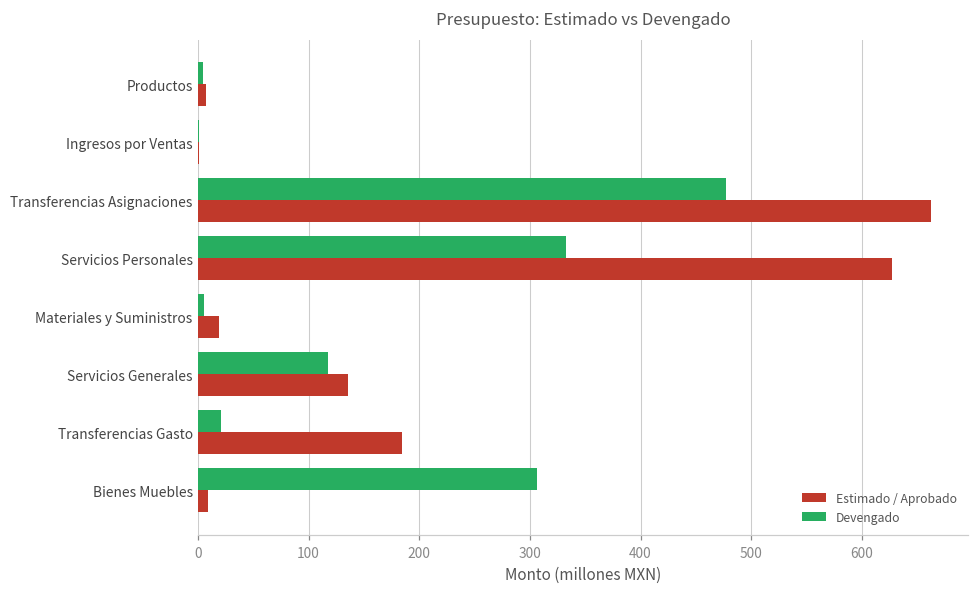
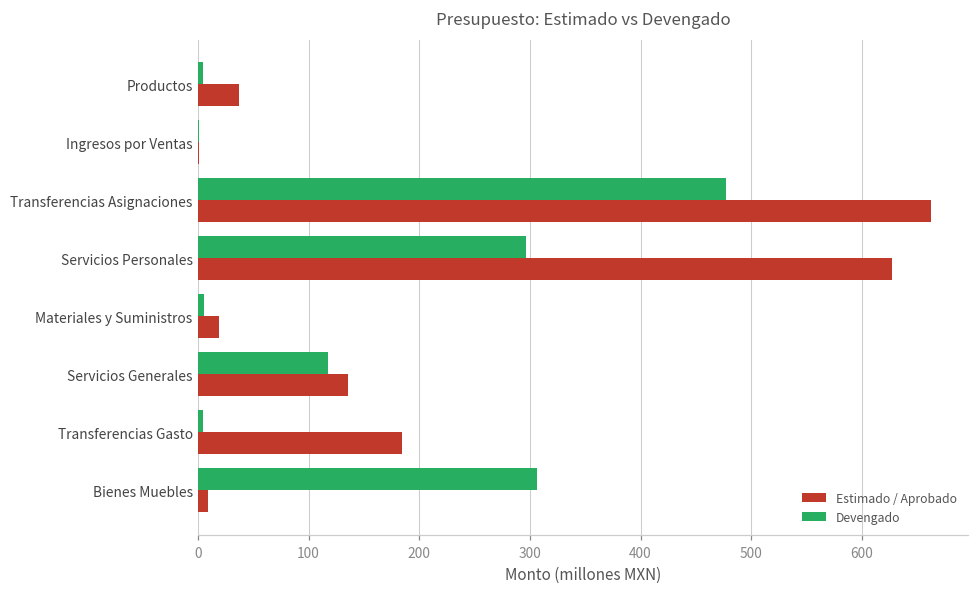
  {
    "Estimado / Aprobado": {
-     "Productos": 7,
+     "Productos": 37,
      "Transferencias Asignaciones": 663,
      "Servicios Personales": 627,
      "Materiales y Suministros": 19,
      "Servicios Generales": 136,
      "Transferencias Gasto": 184,
      "Bienes Muebles": 9
    },
    "Devengado": {
      "Productos": 4,
      "Transferencias Asignaciones": 477,
-     "Servicios Personales": 333,
+     "Servicios Personales": 296,
      "Materiales y Suministros": 5,
      "Servicios Generales": 117,
-     "Transferencias Gasto": 21,
+     "Transferencias Gasto": 4,
      "Bienes Muebles": 306
    }
  }
